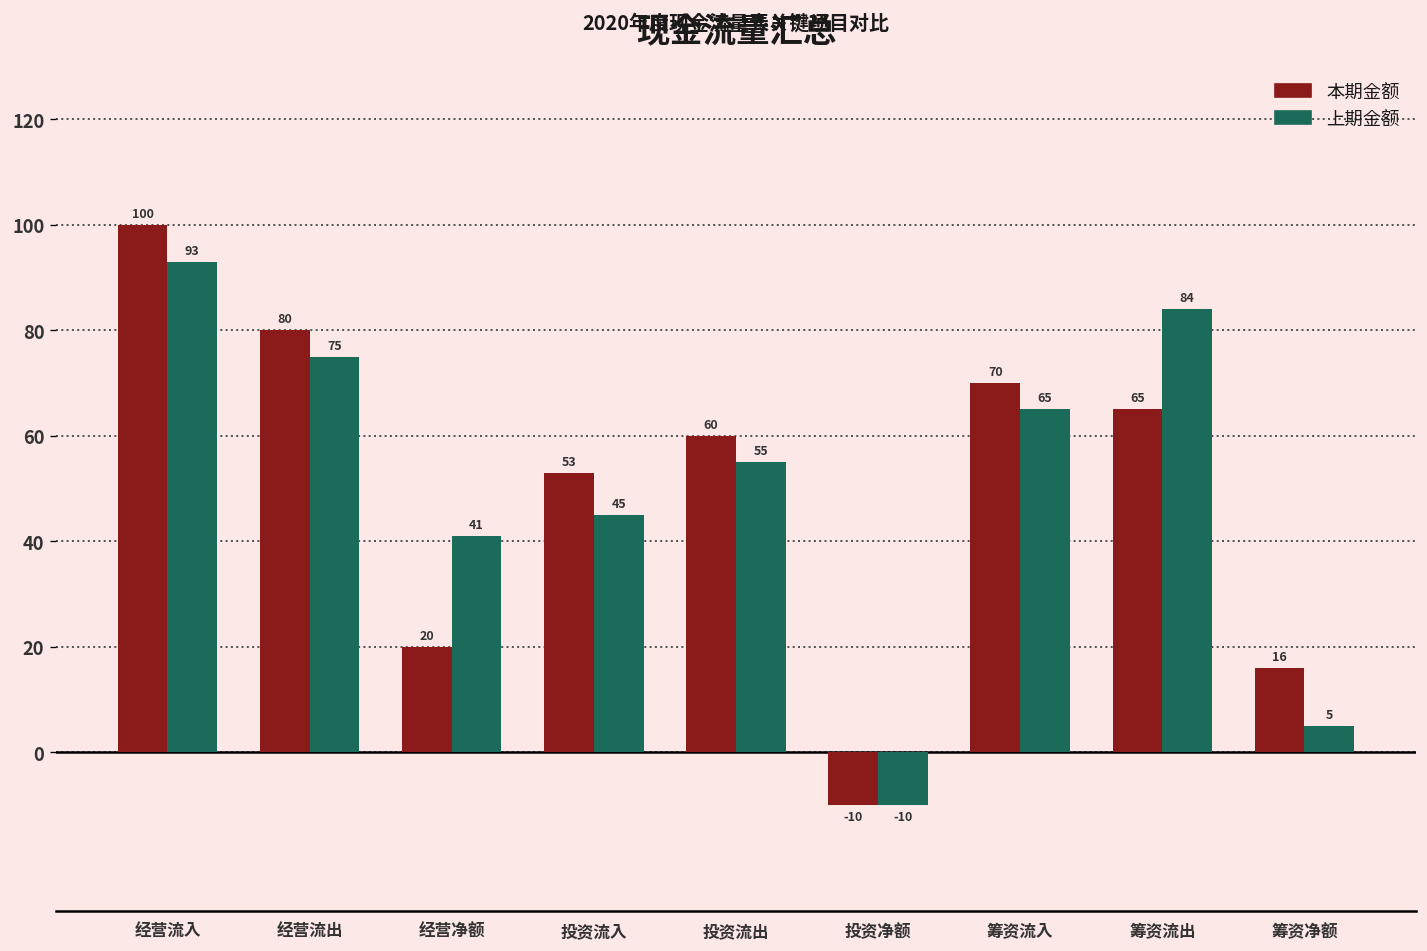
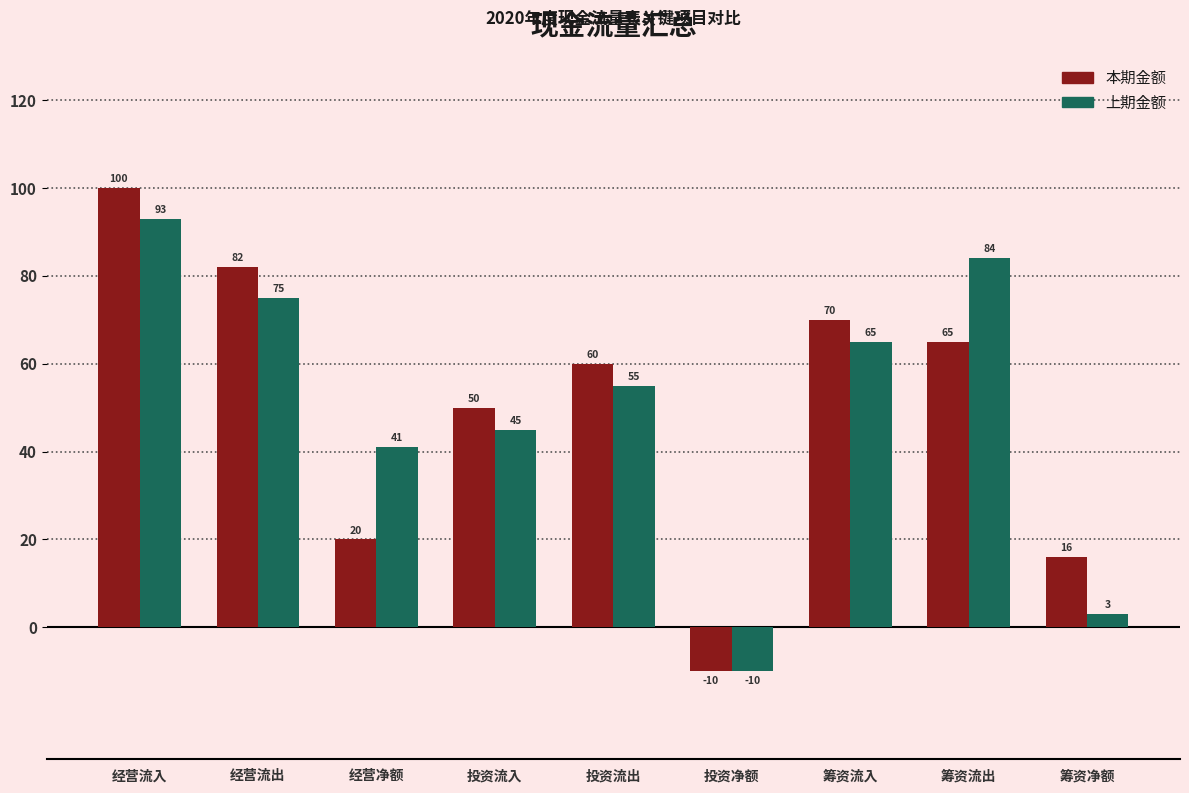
  {
    "本期金额": {
      "经营流入": 100,
-     "经营流出": 80,
+     "经营流出": 82,
      "经营净额": 20,
-     "投资流入": 53,
+     "投资流入": 50,
      "投资流出": 60,
      "投资净额": -10,
      "筹资流入": 70,
      "筹资流出": 65,
      "筹资净额": 16
    },
    "上期金额": {
      "经营流入": 93,
      "经营流出": 75,
      "经营净额": 41,
      "投资流入": 45,
      "投资流出": 55,
      "投资净额": -10,
      "筹资流入": 65,
      "筹资流出": 84,
-     "筹资净额": 5
+     "筹资净额": 3
    }
  }
